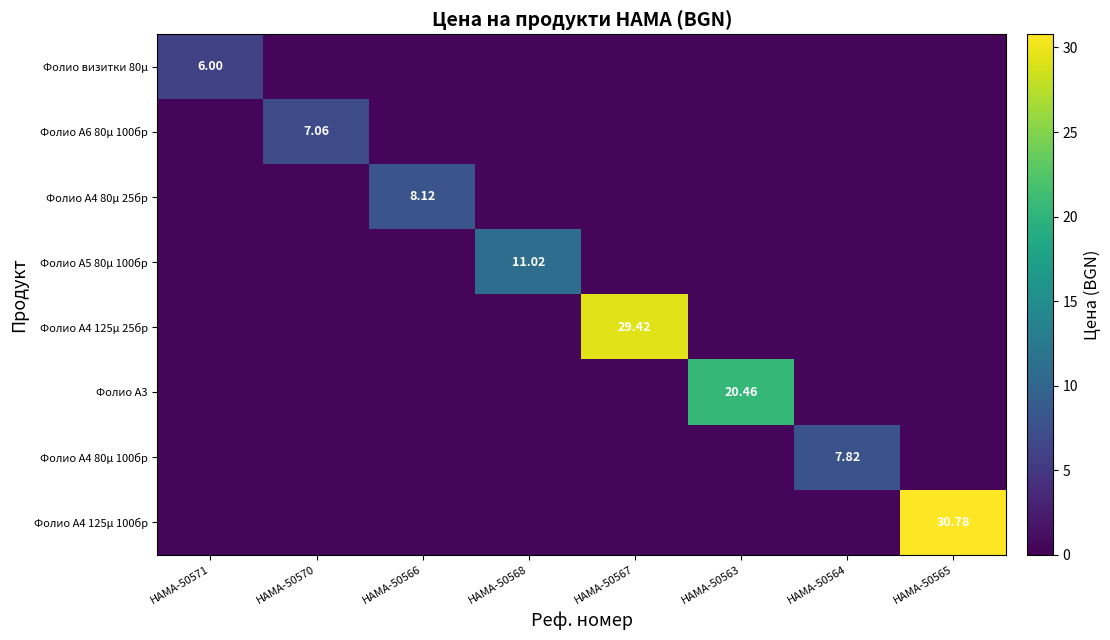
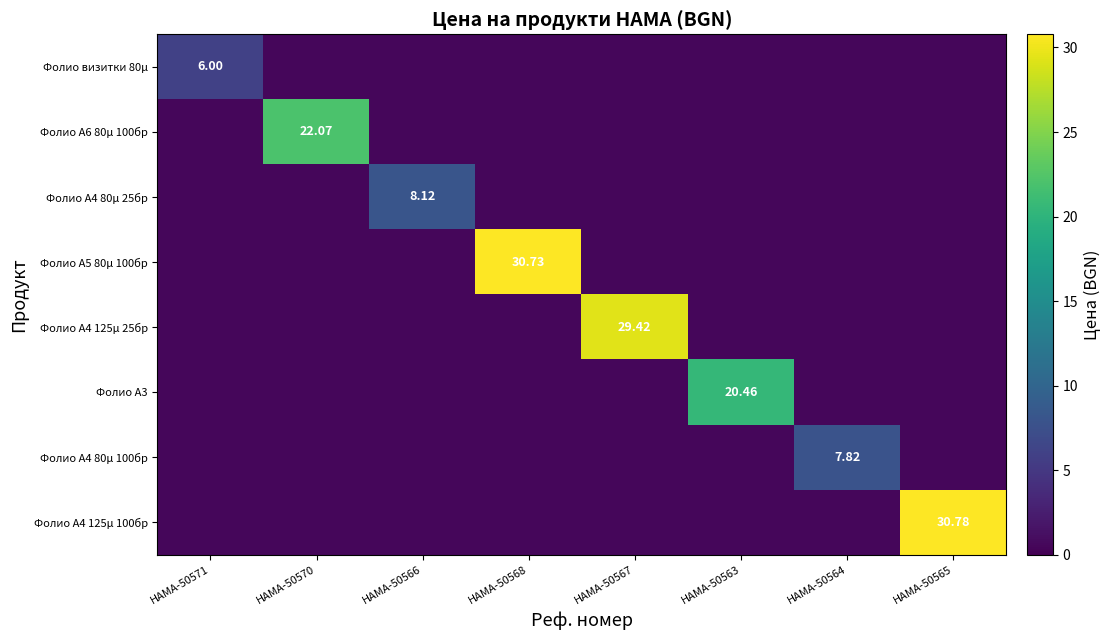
  {
    "Фолио визитки 80µ": {
      "HAMA-50571": 6.00
    },
    "Фолио A6 80µ 100бр": {
-     "HAMA-50570": 7.06
+     "HAMA-50570": 22.07
    },
    "Фолио A4 80µ 25бр": {
      "HAMA-50566": 8.12
    },
    "Фолио A5 80µ 100бр": {
-     "HAMA-50568": 11.02
+     "HAMA-50568": 30.73
    },
    "Фолио A4 125µ 25бр": {
      "HAMA-50567": 29.42
    },
    "Фолио A3": {
      "HAMA-50563": 20.46
    },
    "Фолио A4 80µ 100бр": {
      "HAMA-50564": 7.82
    },
    "Фолио A4 125µ 100бр": {
      "HAMA-50565": 30.78
    }
  }
